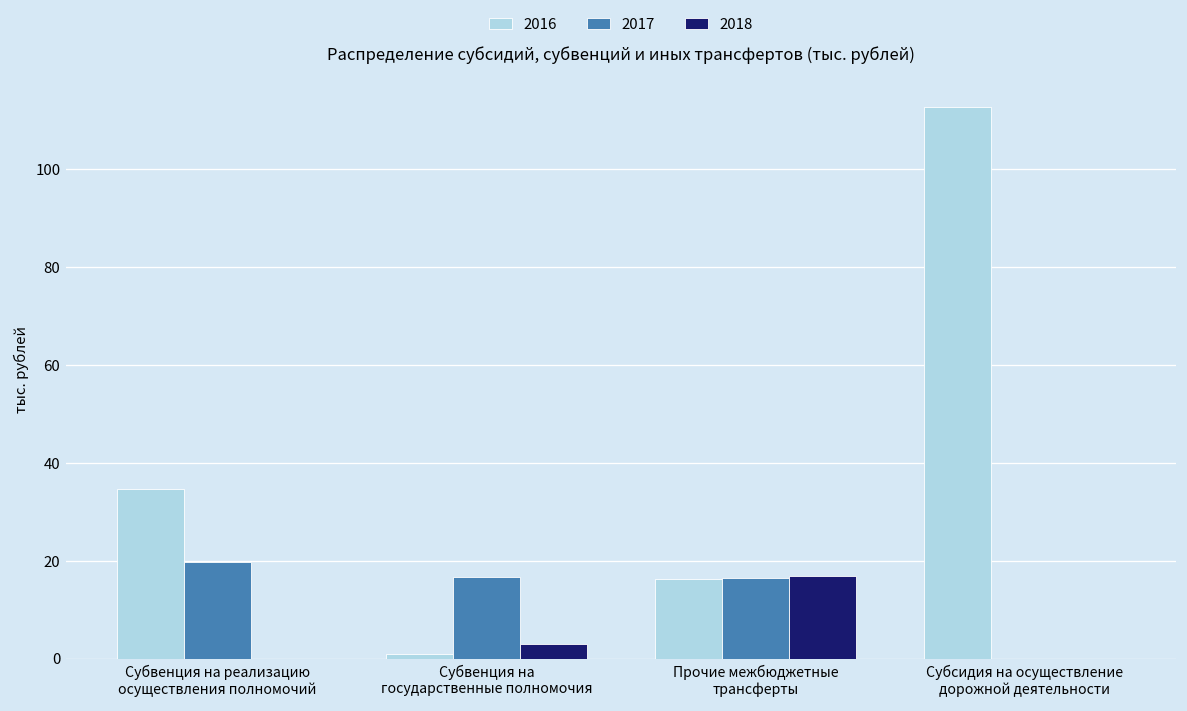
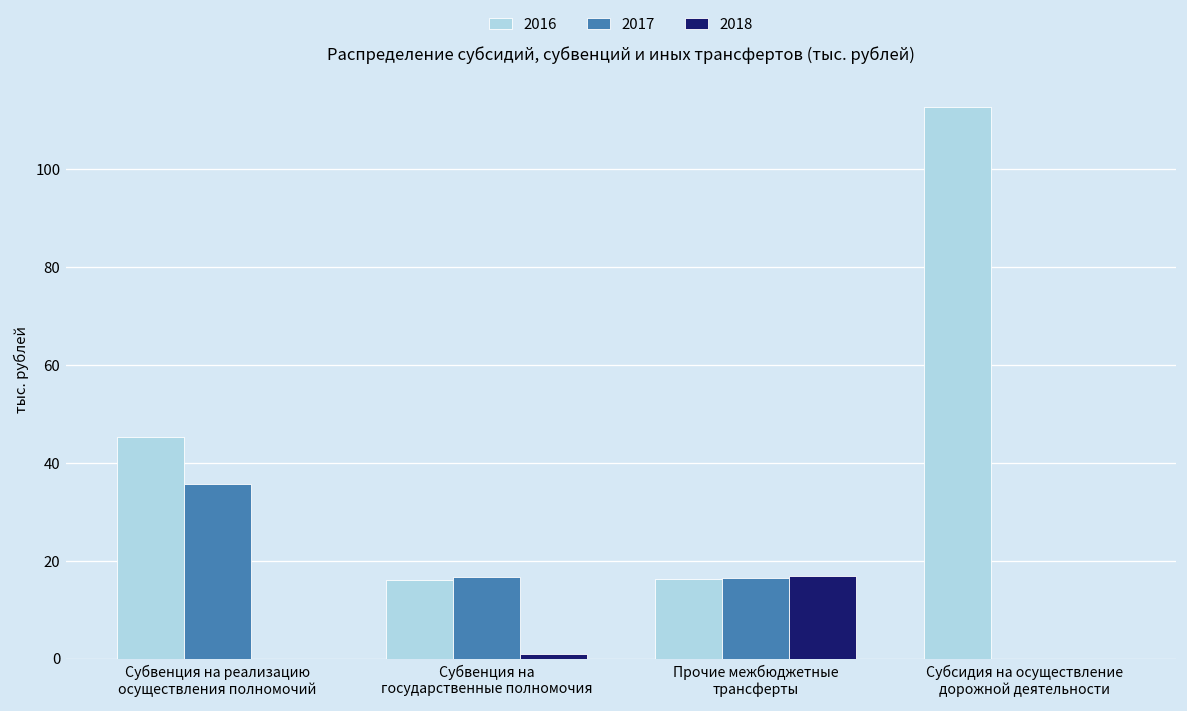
  {
    "2016": {
-     "Субвенция на реализацию осуществления полномочий": 35,
-     "Субвенция на государственные полномочия": 1,
+     "Субвенция на реализацию осуществления полномочий": 45,
+     "Субвенция на государственные полномочия": 16,
      "Прочие межбюджетные трансферты": 16,
      "Субсидия на осуществление дорожной деятельности": 113
    },
    "2017": {
-     "Субвенция на реализацию осуществления полномочий": 20,
+     "Субвенция на реализацию осуществления полномочий": 36,
      "Субвенция на государственные полномочия": 17,
      "Прочие межбюджетные трансферты": 17,
      "Субсидия на осуществление дорожной деятельности": 0
    },
    "2018": {
      "Субвенция на реализацию осуществления полномочий": 0,
-     "Субвенция на государственные полномочия": 3,
+     "Субвенция на государственные полномочия": 1,
      "Прочие межбюджетные трансферты": 17,
      "Субсидия на осуществление дорожной деятельности": 0
    }
  }
